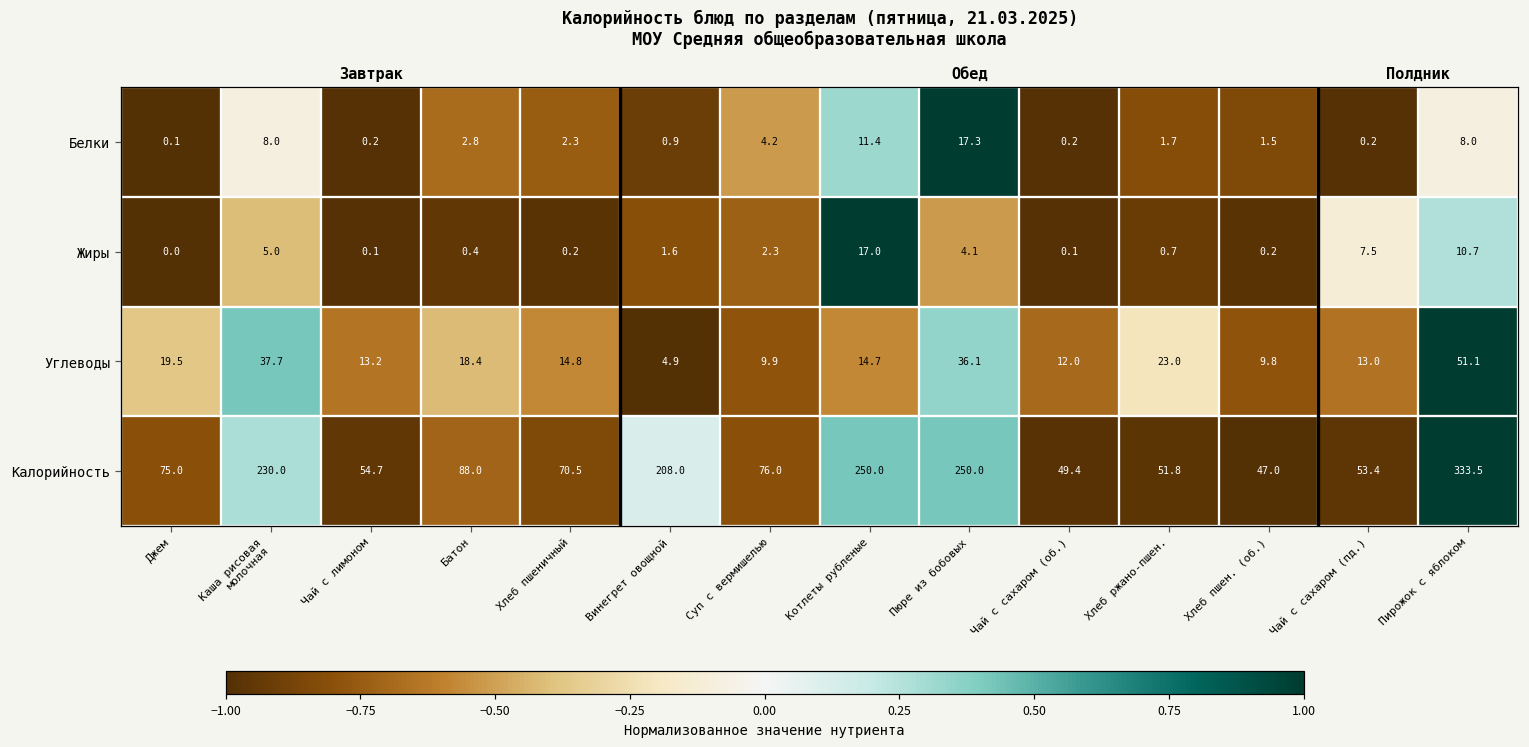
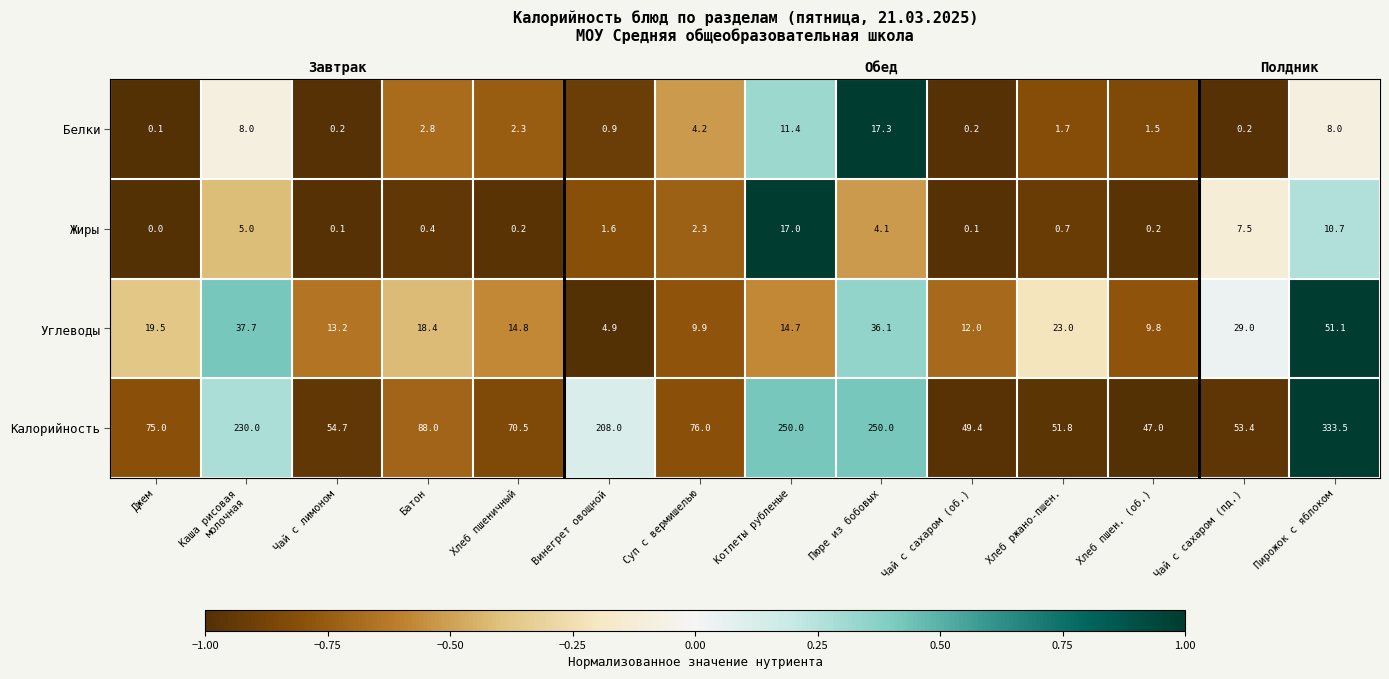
  {
    "Белки": {
      "Джем": 0.1,
      "Каша рисовая молочная": 8.0,
      "Чай с лимоном": 0.2,
      "Батон": 2.8,
      "Хлеб пшеничный": 2.3,
      "Винегрет овощной": 0.9,
      "Суп с вермишелью": 4.2,
      "Котлеты рубленые": 11.4,
      "Пюре из бобовых": 17.3,
      "Чай с сахаром (об.)": 0.2,
      "Хлеб ржано-пшен.": 1.7,
      "Хлеб пшен. (об.)": 1.5,
      "Чай с сахаром (пд.)": 0.2,
      "Пирожок с яблоком": 8.0
    },
    "Жиры": {
      "Джем": 0.0,
      "Каша рисовая молочная": 5.0,
      "Чай с лимоном": 0.1,
      "Батон": 0.4,
      "Хлеб пшеничный": 0.2,
      "Винегрет овощной": 1.6,
      "Суп с вермишелью": 2.3,
      "Котлеты рубленые": 17.0,
      "Пюре из бобовых": 4.1,
      "Чай с сахаром (об.)": 0.1,
      "Хлеб ржано-пшен.": 0.7,
      "Хлеб пшен. (об.)": 0.2,
      "Чай с сахаром (пд.)": 7.5,
      "Пирожок с яблоком": 10.7
    },
    "Углеводы": {
      "Джем": 19.5,
      "Каша рисовая молочная": 37.7,
      "Чай с лимоном": 13.2,
      "Батон": 18.4,
      "Хлеб пшеничный": 14.8,
      "Винегрет овощной": 4.9,
      "Суп с вермишелью": 9.9,
      "Котлеты рубленые": 14.7,
      "Пюре из бобовых": 36.1,
      "Чай с сахаром (об.)": 12.0,
      "Хлеб ржано-пшен.": 23.0,
      "Хлеб пшен. (об.)": 9.8,
-     "Чай с сахаром (пд.)": 13.0,
+     "Чай с сахаром (пд.)": 29.0,
      "Пирожок с яблоком": 51.1
    },
    "Калорийность": {
      "Джем": 75.0,
      "Каша рисовая молочная": 230.0,
      "Чай с лимоном": 54.7,
      "Батон": 88.0,
      "Хлеб пшеничный": 70.5,
      "Винегрет овощной": 208.0,
      "Суп с вермишелью": 76.0,
      "Котлеты рубленые": 250.0,
      "Пюре из бобовых": 250.0,
      "Чай с сахаром (об.)": 49.4,
      "Хлеб ржано-пшен.": 51.8,
      "Хлеб пшен. (об.)": 47.0,
      "Чай с сахаром (пд.)": 53.4,
      "Пирожок с яблоком": 333.5
    }
  }
